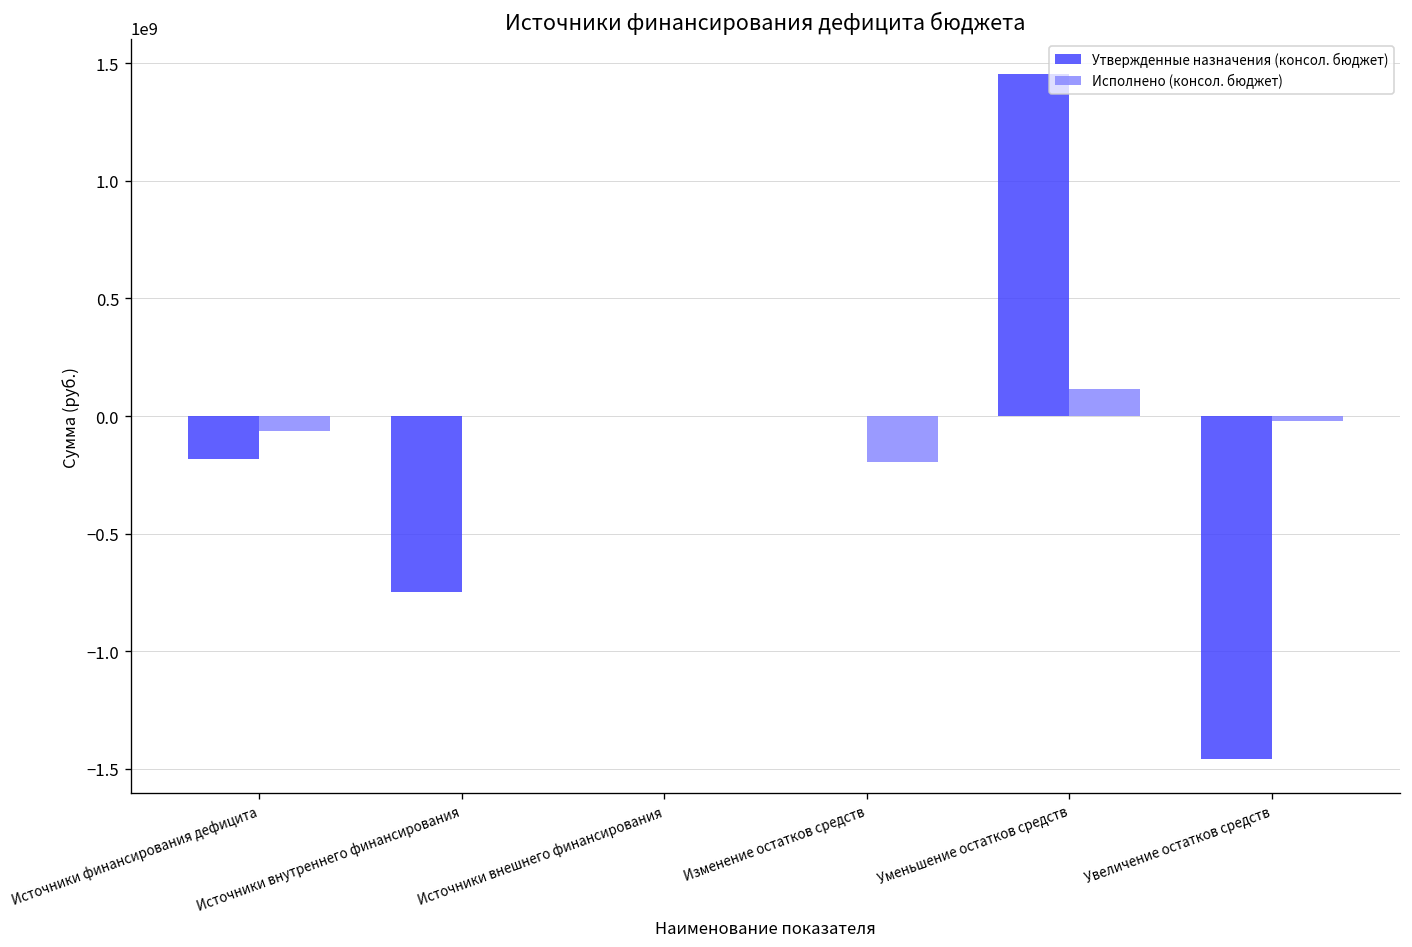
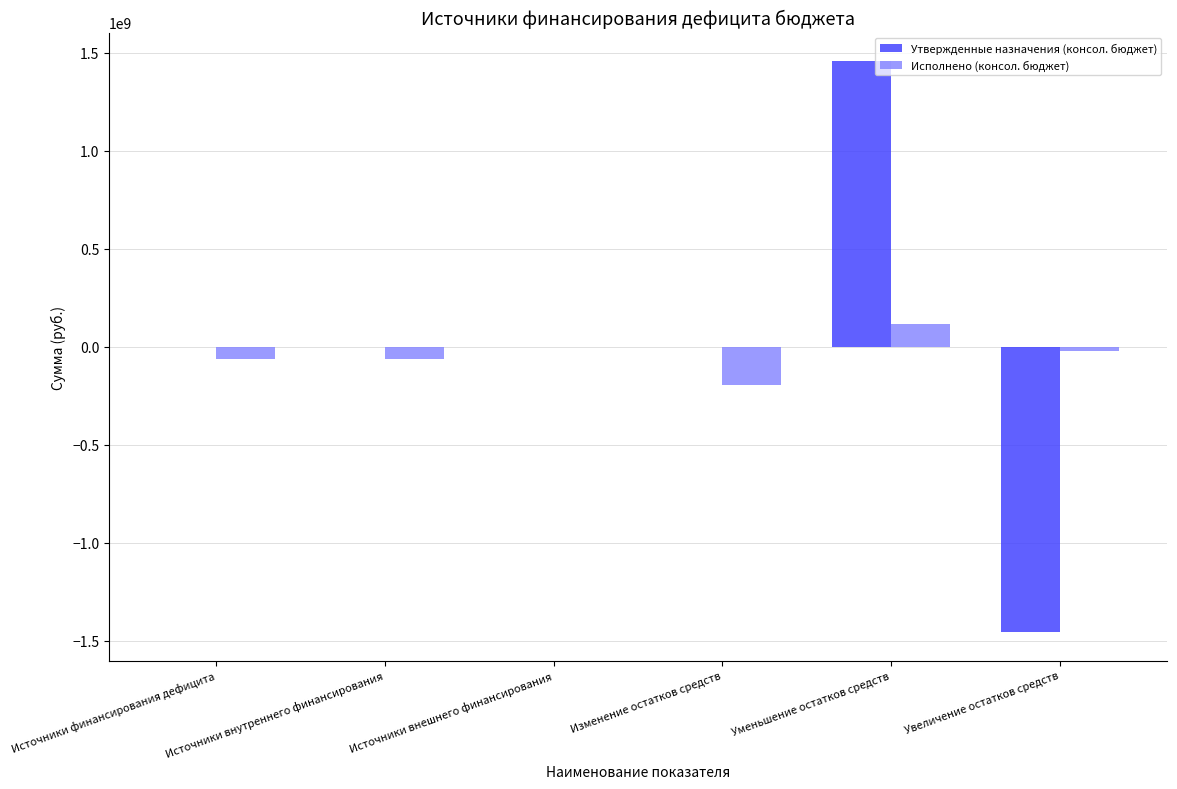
  {
    "Утвержденные назначения (консол. бюджет)": {
-     "Источники финансирования дефицита": -180000000,
-     "Источники внутреннего финансирования": -750000000,
+     "Источники финансирования дефицита": 0,
+     "Источники внутреннего финансирования": 0,
      "Источники внешнего финансирования": 0,
      "Изменение остатков средств": 0,
      "Уменьшение остатков средств": 1460000000,
      "Увеличение остатков средств": -1460000000
    },
    "Исполнено (консол. бюджет)": {
      "Источники финансирования дефицита": -60000000,
-     "Источники внутреннего финансирования": 0,
+     "Источники внутреннего финансирования": -70000000,
      "Источники внешнего финансирования": 0,
      "Изменение остатков средств": -190000000,
      "Уменьшение остатков средств": 110000000,
      "Увеличение остатков средств": -20000000
    }
  }
